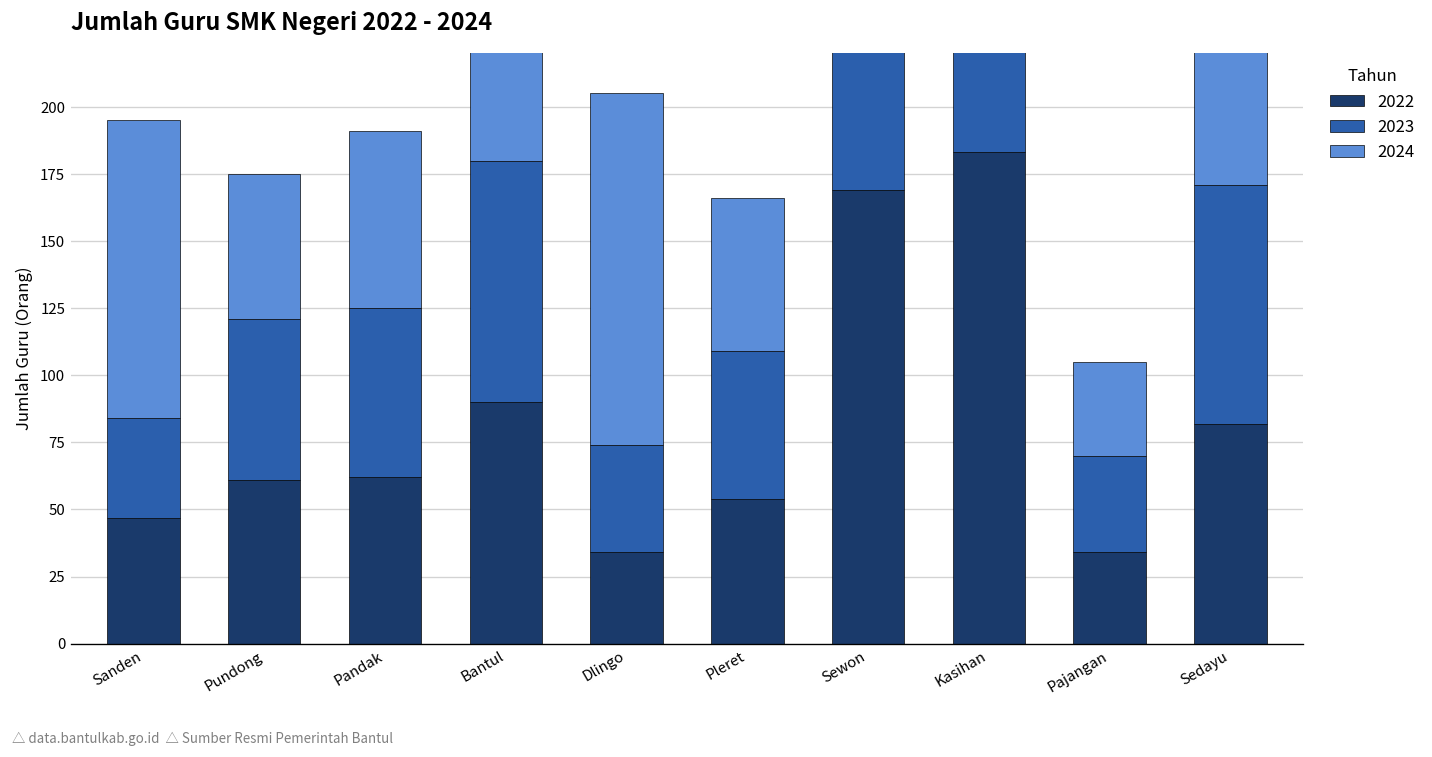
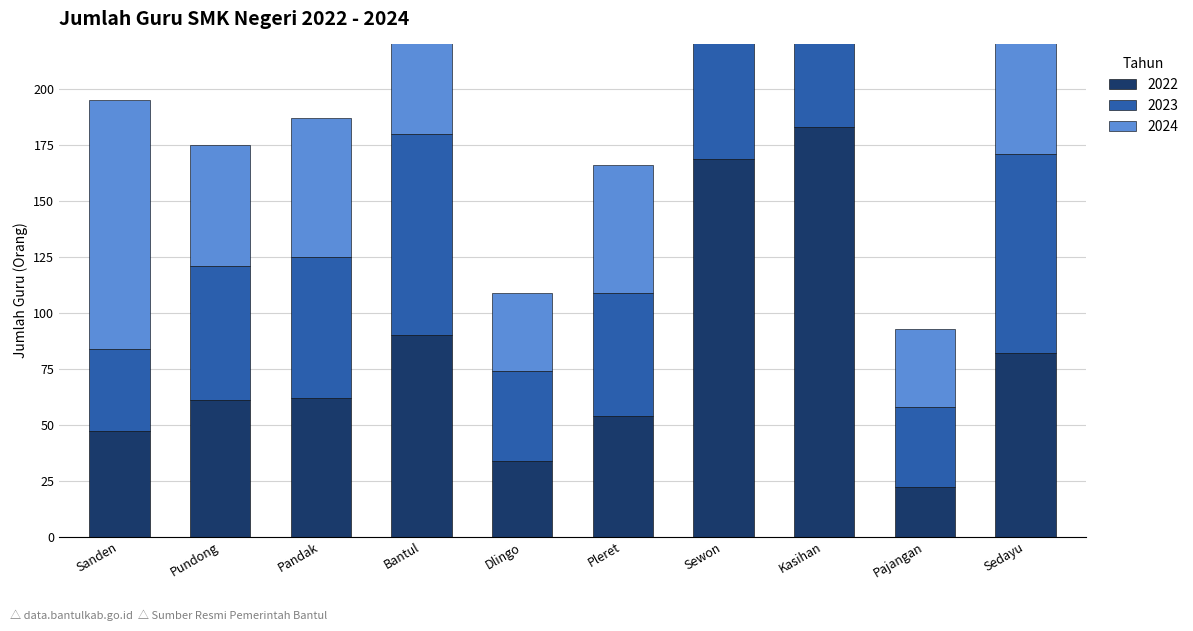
  {
    "2022": {
      "Sanden": 47,
      "Pundong": 61,
      "Pandak": 62,
      "Bantul": 90,
      "Dlingo": 34,
      "Pleret": 54,
      "Sewon": 169,
      "Kasihan": 183,
-     "Pajangan": 34,
+     "Pajangan": 22,
      "Sedayu": 82
    },
    "2023": {
      "Sanden": 37,
      "Pundong": 60,
      "Pandak": 63,
      "Bantul": 90,
      "Dlingo": 40,
      "Pleret": 55,
      "Pajangan": 36,
      "Sedayu": 89
    },
    "2024": {
      "Sanden": 111,
      "Pundong": 54,
-     "Pandak": 66,
-     "Dlingo": 131,
+     "Pandak": 62,
+     "Dlingo": 35,
      "Pleret": 57,
      "Pajangan": 35
    }
  }
